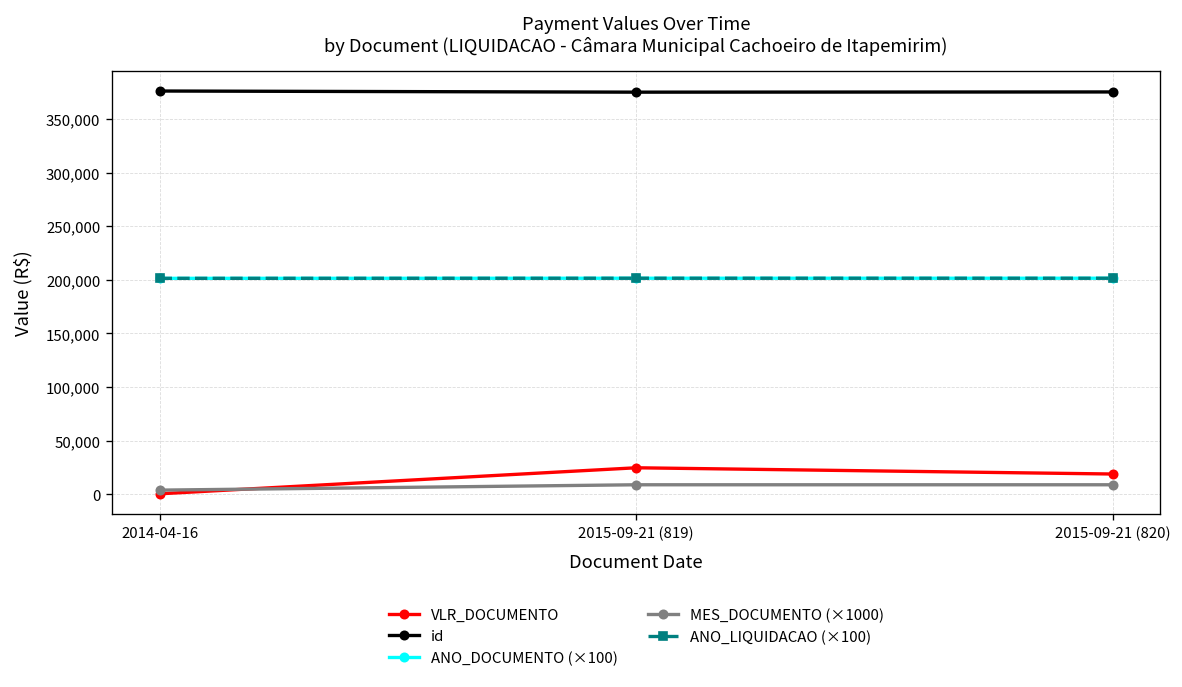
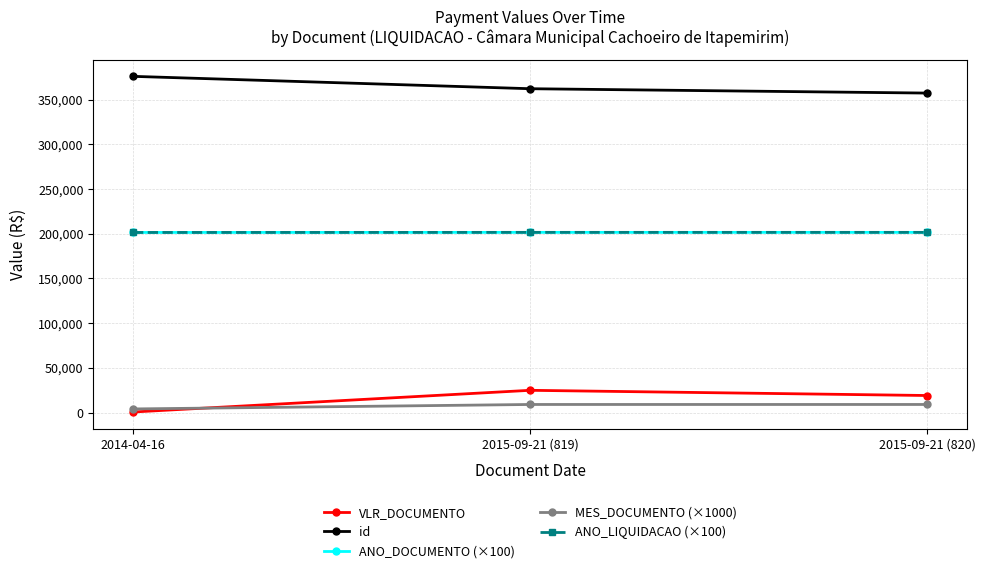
  {
    "VLR_DOCUMENTO": {
      "2014-04-16": "0",
      "2015-09-21 (819)": "20,000",
      "2015-09-21 (820)": "20,000"
    },
    "id": {
      "2014-04-16": "380,000",
-     "2015-09-21 (819)": "370,000",
-     "2015-09-21 (820)": "380,000"
+     "2015-09-21 (819)": "360,000",
+     "2015-09-21 (820)": "360,000"
    },
    "ANO_LIQUIDACAO (×100)": {
      "2014-04-16": "200,000",
      "2015-09-21 (819)": "200,000",
      "2015-09-21 (820)": "200,000"
    },
    "MES_DOCUMENTO (×1000)": {
      "2014-04-16": "0",
      "2015-09-21 (819)": "10,000",
      "2015-09-21 (820)": "10,000"
    }
  }
